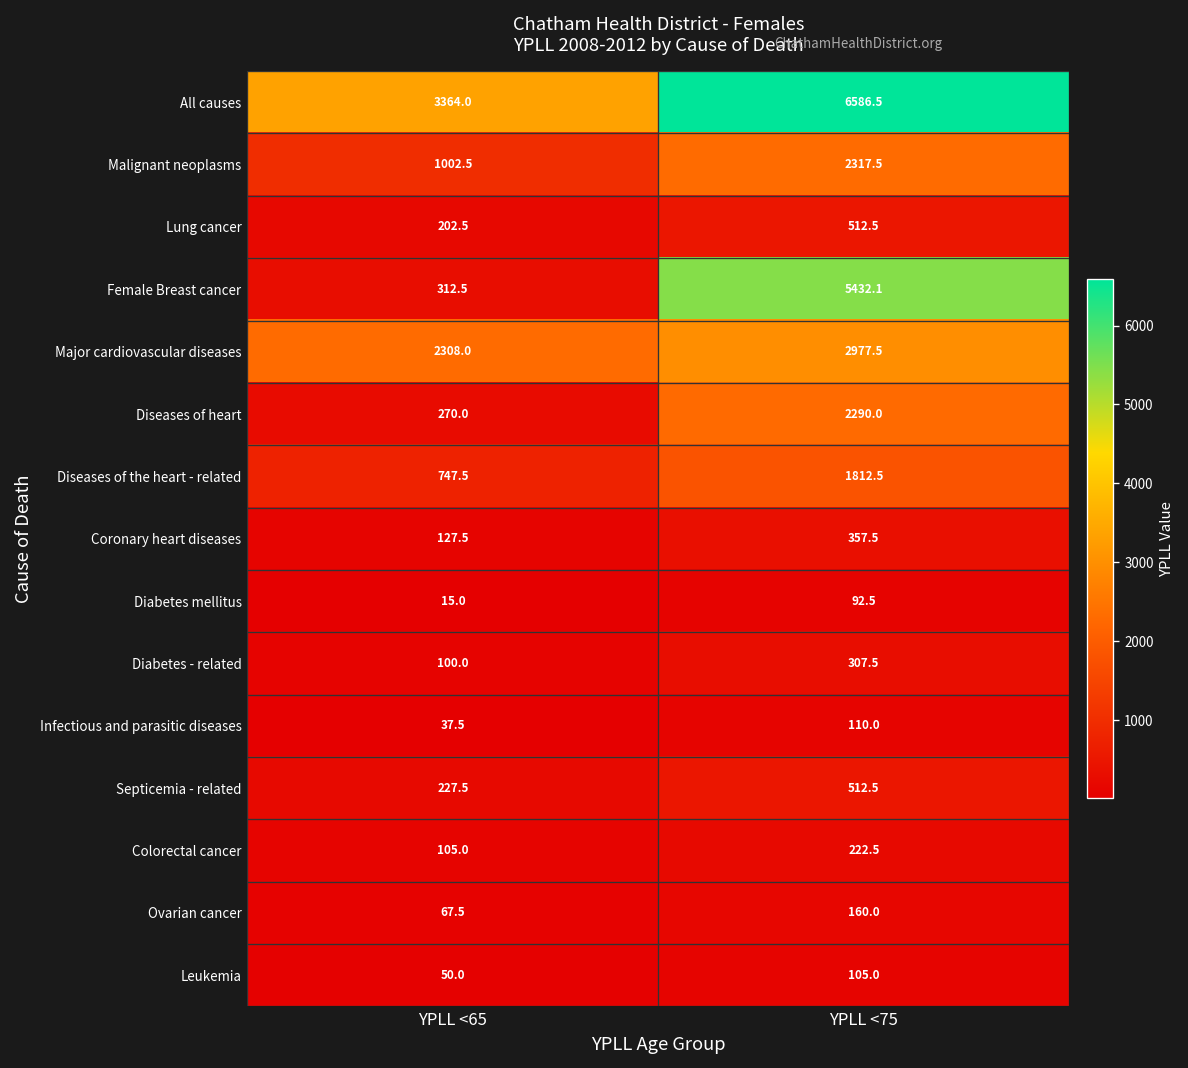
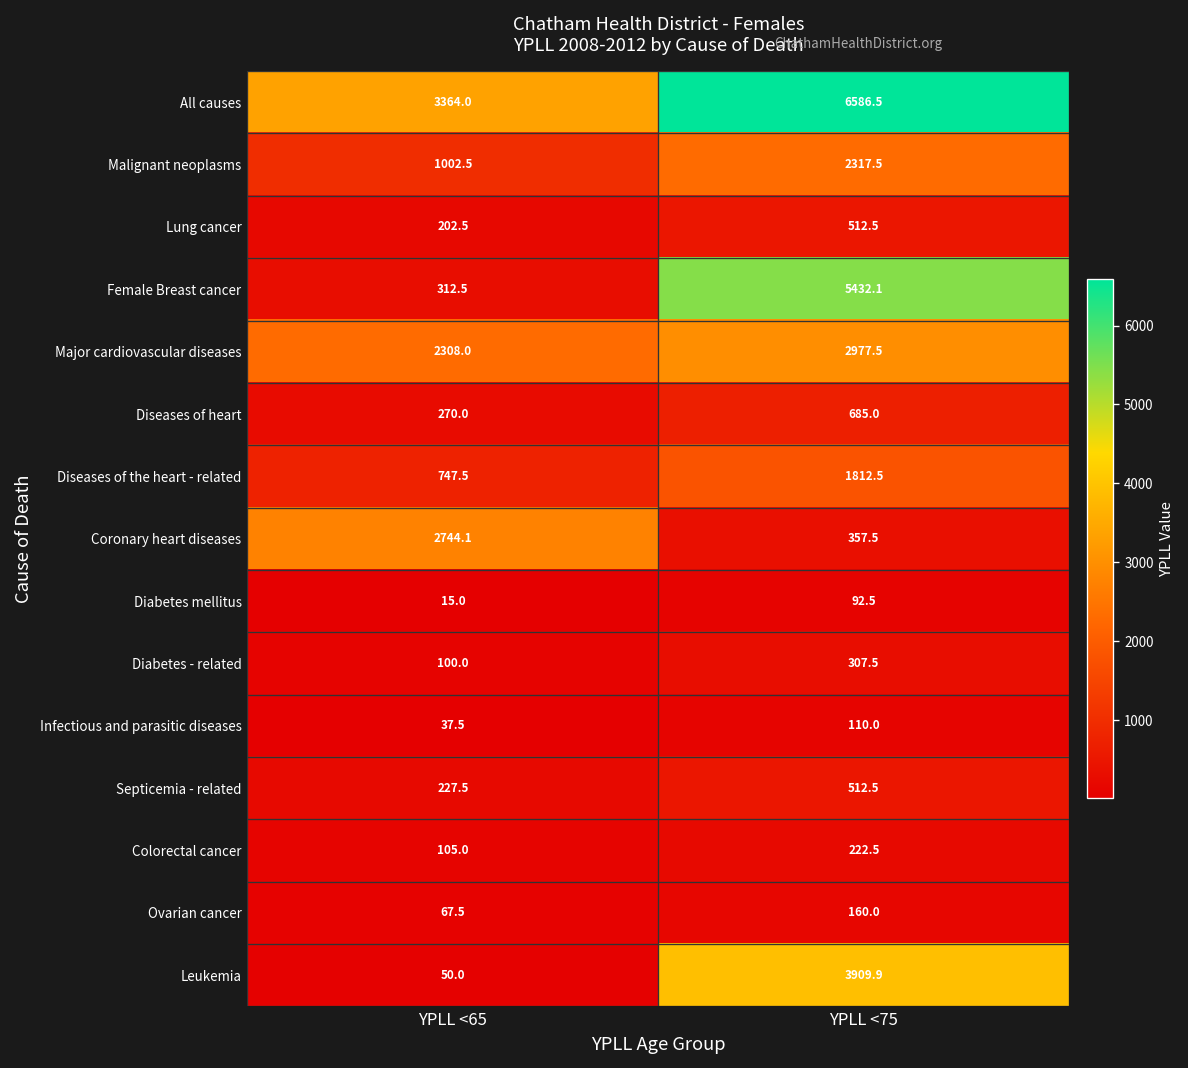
  {
    "All causes": {
      "YPLL <65": 3364.0,
      "YPLL <75": 6586.5
    },
    "Malignant neoplasms": {
      "YPLL <65": 1002.5,
      "YPLL <75": 2317.5
    },
    "Lung cancer": {
      "YPLL <65": 202.5,
      "YPLL <75": 512.5
    },
    "Female Breast cancer": {
      "YPLL <65": 312.5,
      "YPLL <75": 5432.1
    },
    "Major cardiovascular diseases": {
      "YPLL <65": 2308.0,
      "YPLL <75": 2977.5
    },
    "Diseases of heart": {
      "YPLL <65": 270.0,
-     "YPLL <75": 2290.0
+     "YPLL <75": 685.0
    },
    "Diseases of the heart - related": {
      "YPLL <65": 747.5,
      "YPLL <75": 1812.5
    },
    "Coronary heart diseases": {
-     "YPLL <65": 127.5,
+     "YPLL <65": 2744.1,
      "YPLL <75": 357.5
    },
    "Diabetes mellitus": {
      "YPLL <65": 15.0,
      "YPLL <75": 92.5
    },
    "Diabetes - related": {
      "YPLL <65": 100.0,
      "YPLL <75": 307.5
    },
    "Infectious and parasitic diseases": {
      "YPLL <65": 37.5,
      "YPLL <75": 110.0
    },
    "Septicemia - related": {
      "YPLL <65": 227.5,
      "YPLL <75": 512.5
    },
    "Colorectal cancer": {
      "YPLL <65": 105.0,
      "YPLL <75": 222.5
    },
    "Ovarian cancer": {
      "YPLL <65": 67.5,
      "YPLL <75": 160.0
    },
    "Leukemia": {
      "YPLL <65": 50.0,
-     "YPLL <75": 105.0
+     "YPLL <75": 3909.9
    }
  }
